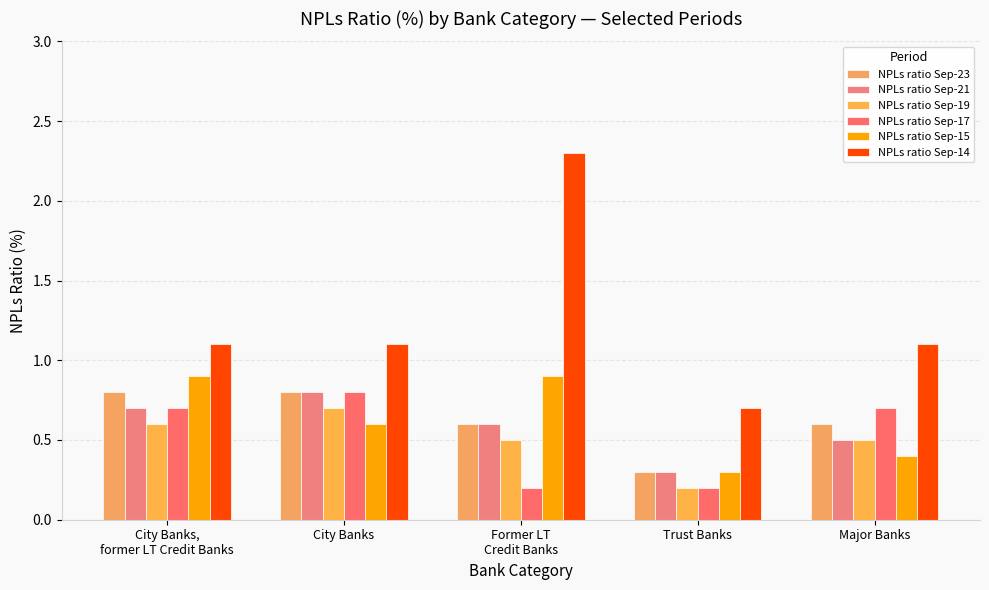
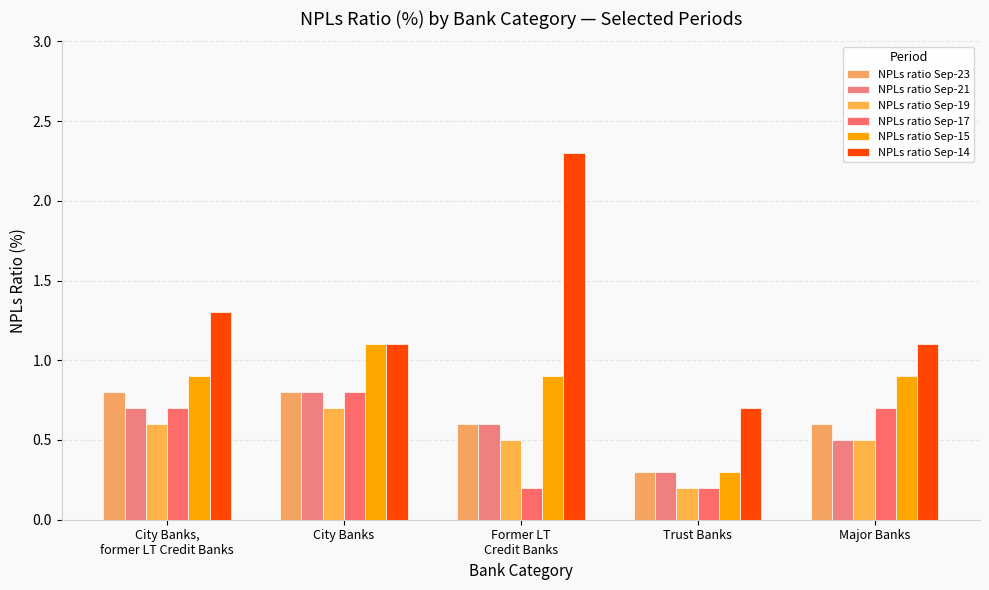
  {
    "NPLs ratio Sep-15": {
      "City Banks, former LT Credit Banks": 0.9,
-     "City Banks": 0.6,
+     "City Banks": 1.1,
      "Former LT Credit Banks": 0.9,
      "Trust Banks": 0.3,
-     "Major Banks": 0.4
+     "Major Banks": 0.9
    },
    "NPLs ratio Sep-14": {
-     "City Banks, former LT Credit Banks": 1.1,
+     "City Banks, former LT Credit Banks": 1.3,
      "City Banks": 1.1,
      "Former LT Credit Banks": 2.3,
      "Trust Banks": 0.7,
      "Major Banks": 1.1
    }
  }
